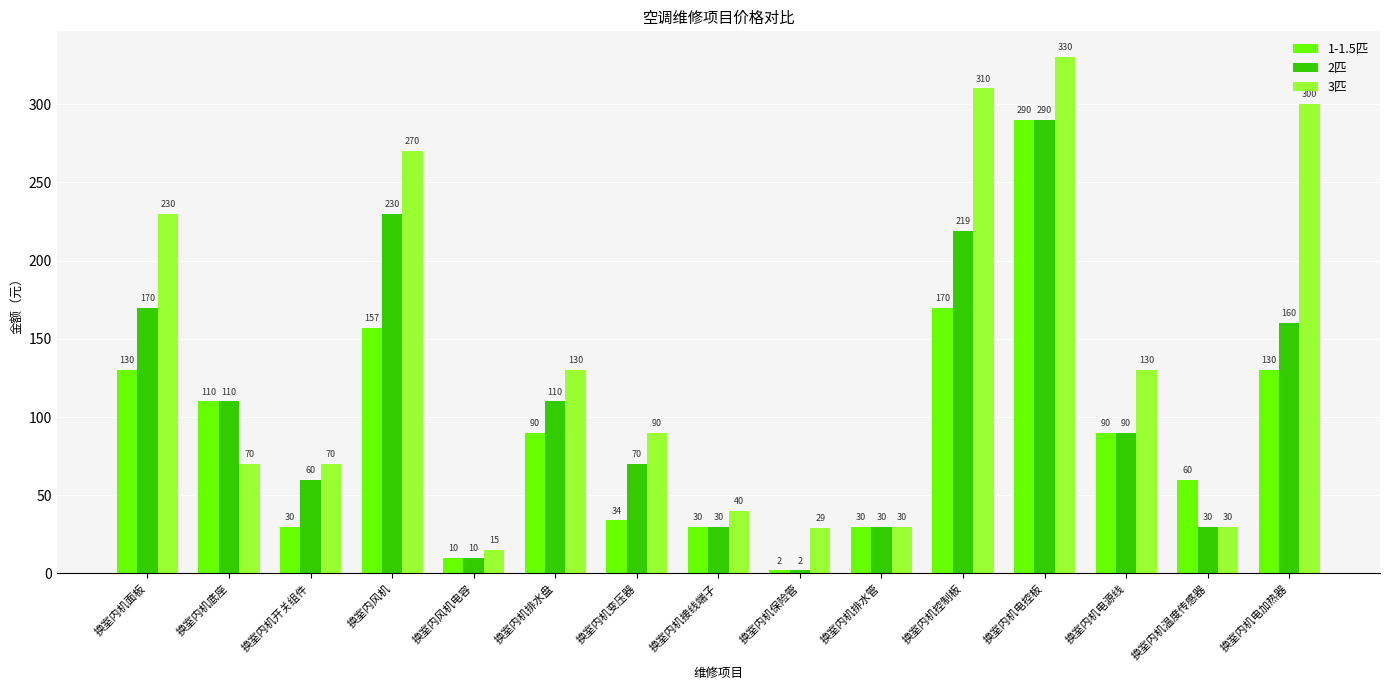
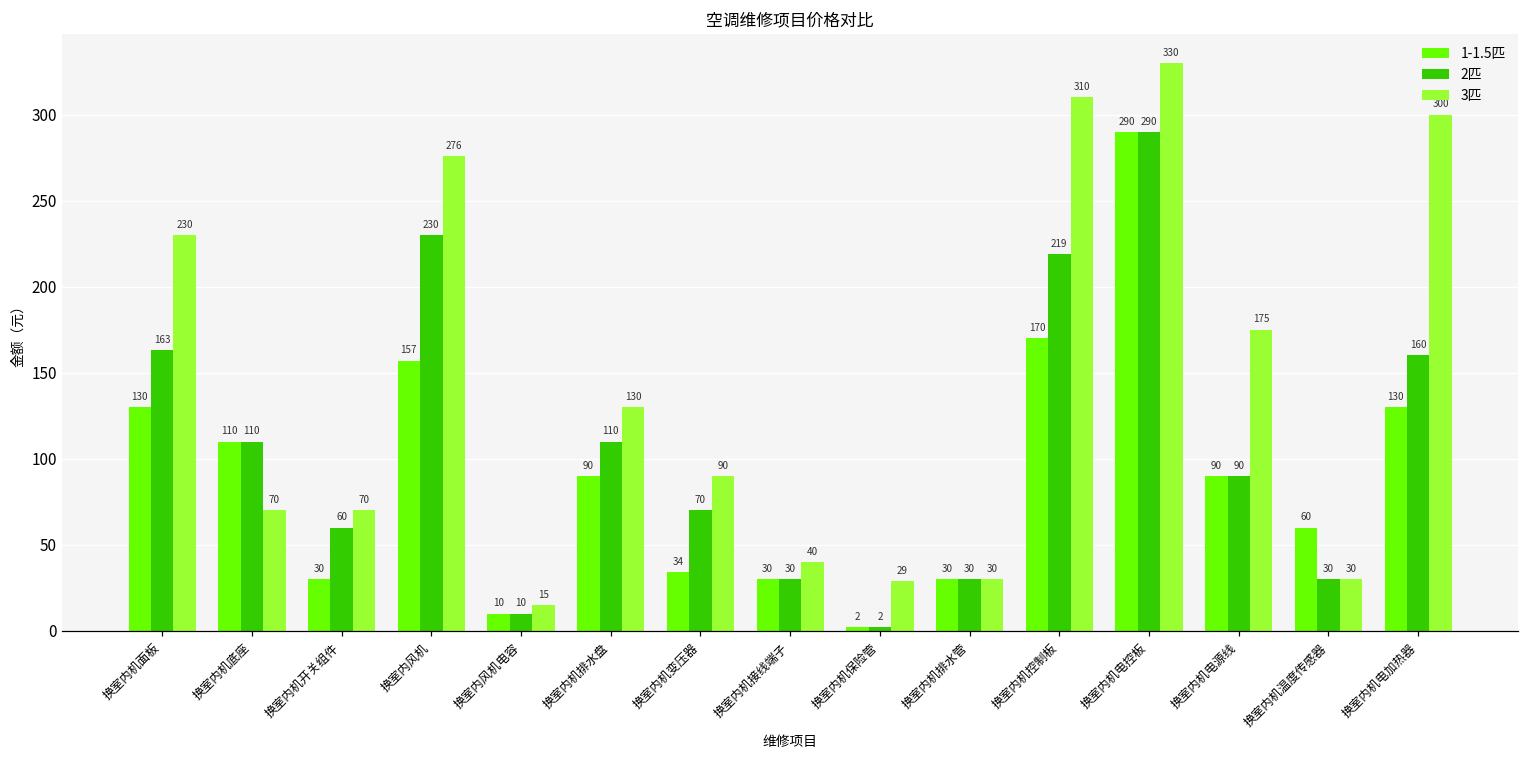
  {
    "1-1.5匹": {
      "换室内机面板": 130,
      "换室内机底座": 110,
      "换室内机开关组件": 30,
      "换室内风机": 157,
      "换室内风机电容": 10,
      "换室内机排水盘": 90,
      "换室内机变压器": 34,
      "换室内机接线端子": 30,
      "换室内机保险管": 2,
      "换室内机排水管": 30,
      "换室内机控制板": 170,
      "换室内机电控板": 290,
      "换室内机电源线": 90,
      "换室内机温度传感器": 60,
      "换室内机电加热器": 130
    },
    "2匹": {
-     "换室内机面板": 170,
+     "换室内机面板": 163,
      "换室内机底座": 110,
      "换室内机开关组件": 60,
      "换室内风机": 230,
      "换室内风机电容": 10,
      "换室内机排水盘": 110,
      "换室内机变压器": 70,
      "换室内机接线端子": 30,
      "换室内机保险管": 2,
      "换室内机排水管": 30,
      "换室内机控制板": 219,
      "换室内机电控板": 290,
      "换室内机电源线": 90,
      "换室内机温度传感器": 30,
      "换室内机电加热器": 160
    },
    "3匹": {
      "换室内机面板": 230,
      "换室内机底座": 70,
      "换室内机开关组件": 70,
-     "换室内风机": 270,
+     "换室内风机": 276,
      "换室内风机电容": 15,
      "换室内机排水盘": 130,
      "换室内机变压器": 90,
      "换室内机接线端子": 40,
      "换室内机保险管": 29,
      "换室内机排水管": 30,
      "换室内机控制板": 310,
      "换室内机电控板": 330,
-     "换室内机电源线": 130,
+     "换室内机电源线": 175,
      "换室内机温度传感器": 30,
      "换室内机电加热器": 300
    }
  }
